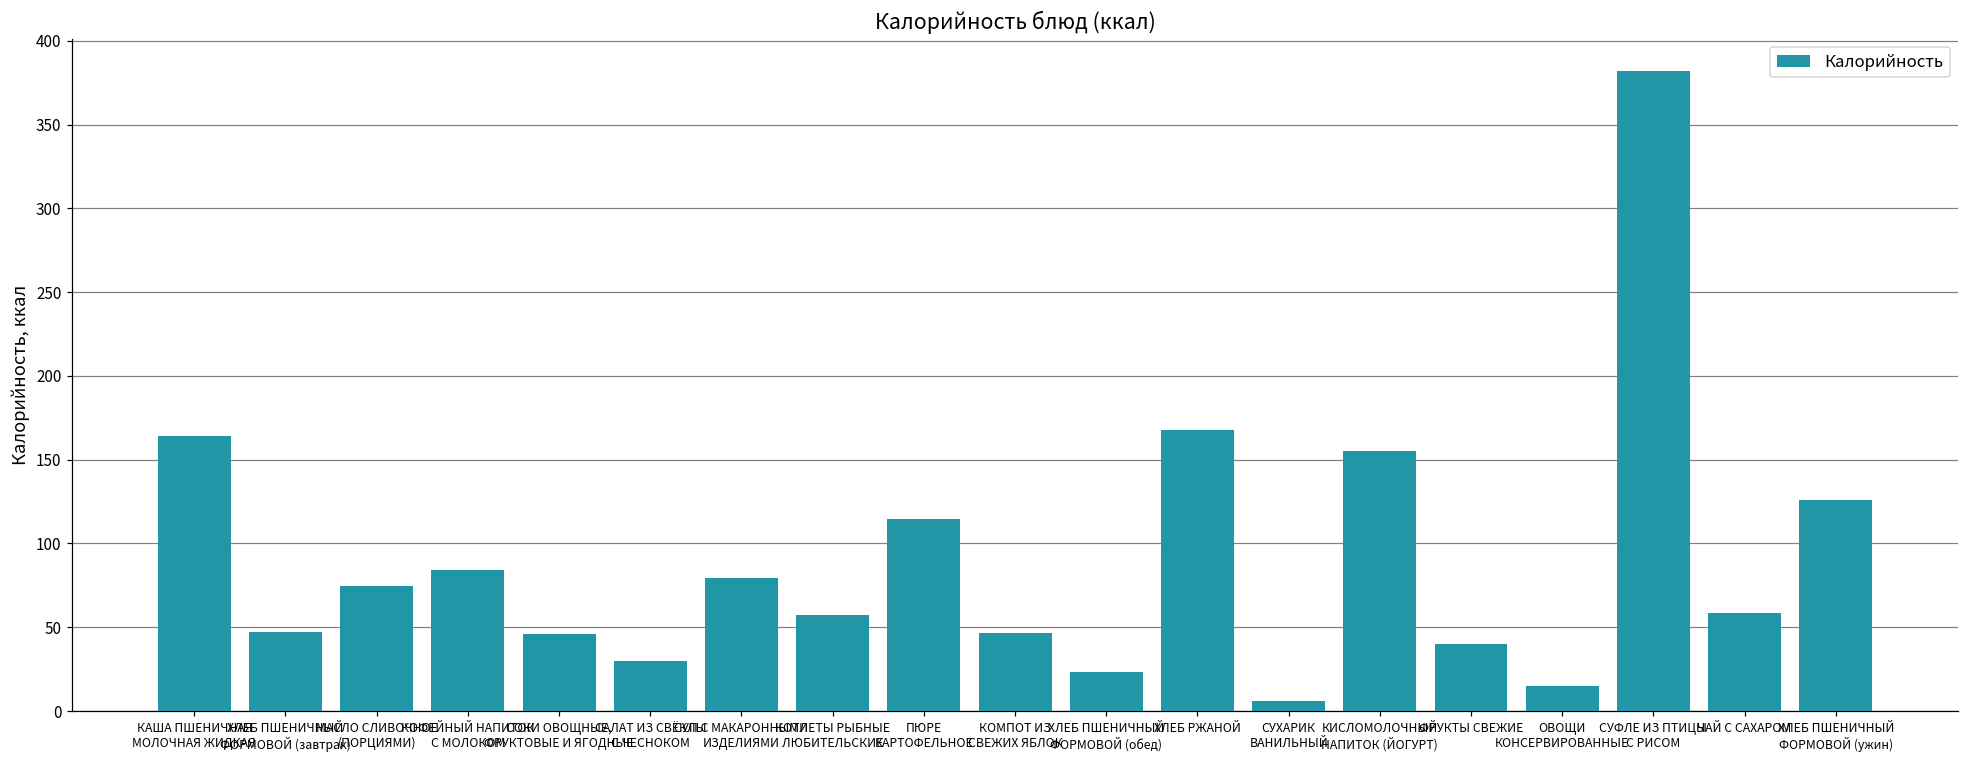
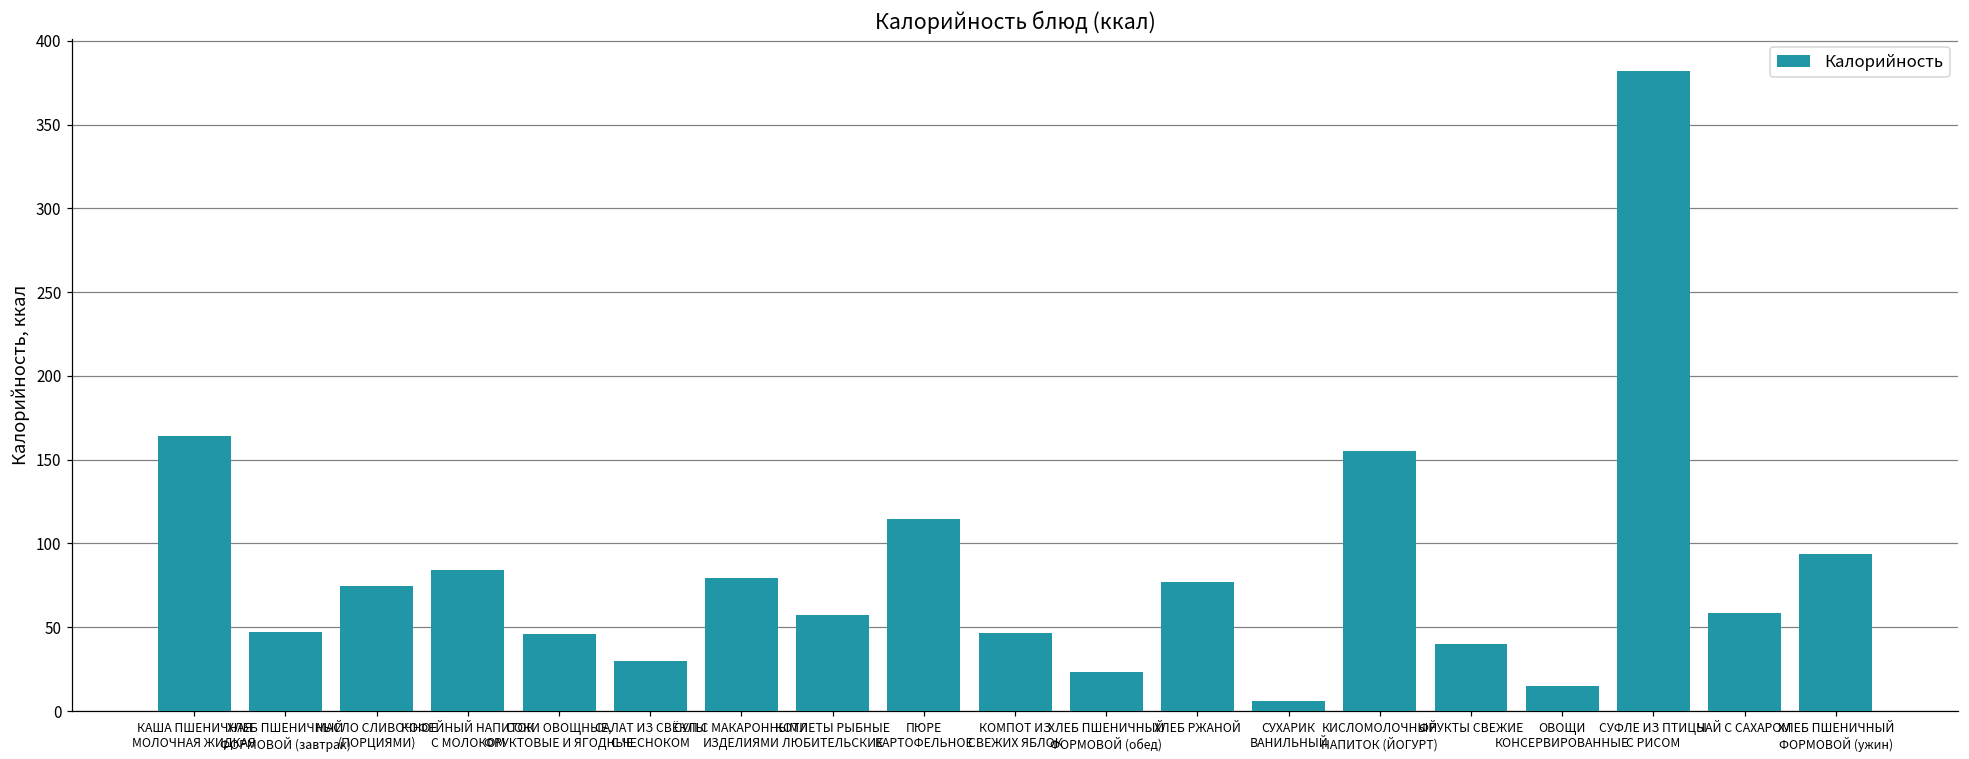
  {
    "КОМПОТ ИЗ СВЕЖИХ ЯБЛОК": 47,
    "ХЛЕБ ПШЕНИЧНЫЙ ФОРМОВОЙ (обед)": 23,
-   "ХЛЕБ РЖАНОЙ": 168,
+   "ХЛЕБ РЖАНОЙ": 77,
    "СУХАРИК ВАНИЛЬНЫЙ": 6,
    "КИСЛОМОЛОЧНЫЙ НАПИТОК (ЙОГУРТ)": 155,
    "ЧАЙ С САХАРОМ": 59,
-   "ХЛЕБ ПШЕНИЧНЫЙ ФОРМОВОЙ (ужин)": 126
+   "ХЛЕБ ПШЕНИЧНЫЙ ФОРМОВОЙ (ужин)": 94
  }
